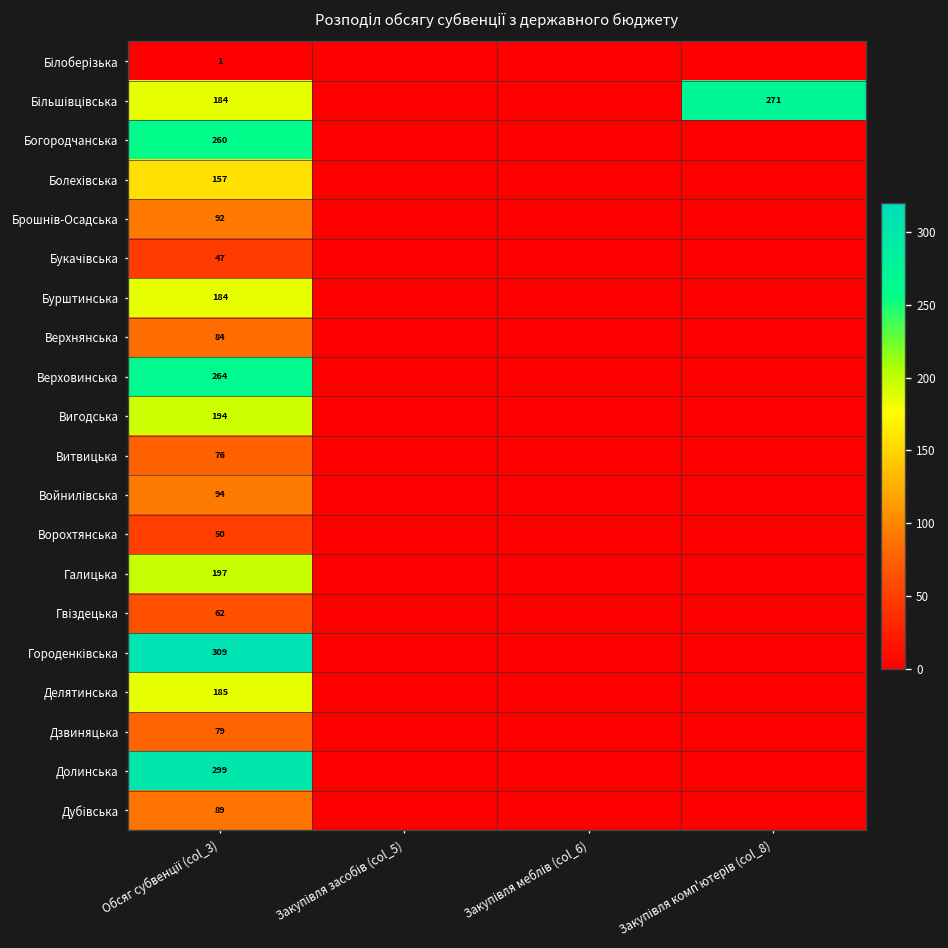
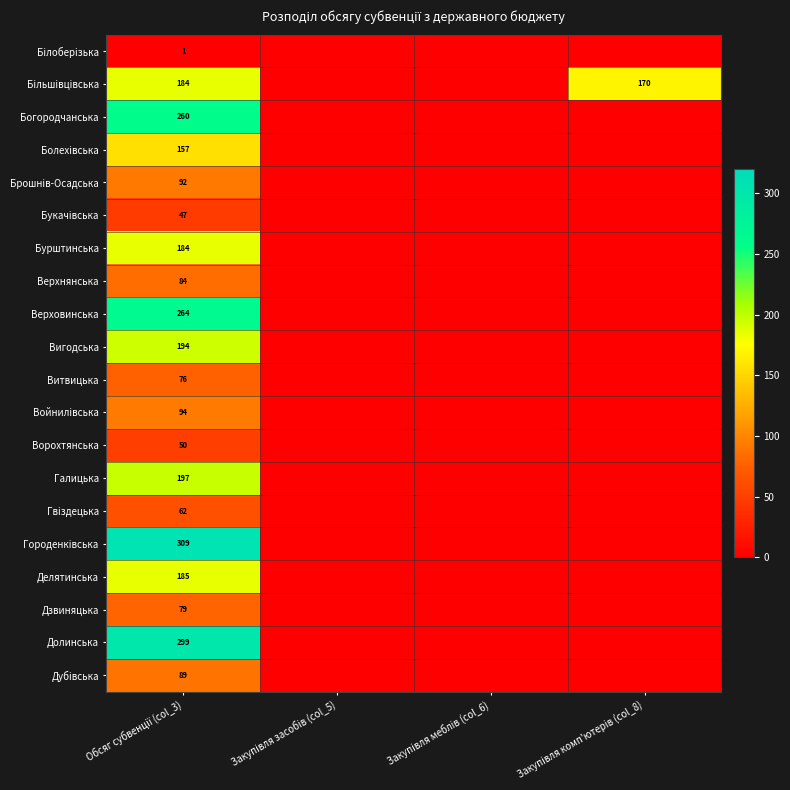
  {
    "Білоберізька": {
      "Обсяг субвенції (col_3)": 1
    },
    "Більшівцівська": {
      "Обсяг субвенції (col_3)": 184,
-     "Закупівля комп'ютерів (col_8)": 271
+     "Закупівля комп'ютерів (col_8)": 170
    },
    "Богородчанська": {
      "Обсяг субвенції (col_3)": 260
    },
    "Болехівська": {
      "Обсяг субвенції (col_3)": 157
    },
    "Брошнів-Осадська": {
      "Обсяг субвенції (col_3)": 92
    },
    "Букачівська": {
      "Обсяг субвенції (col_3)": 47
    },
    "Бурштинська": {
      "Обсяг субвенції (col_3)": 184
    },
    "Верхнянська": {
      "Обсяг субвенції (col_3)": 84
    },
    "Верховинська": {
      "Обсяг субвенції (col_3)": 264
    },
    "Вигодська": {
      "Обсяг субвенції (col_3)": 194
    },
    "Витвицька": {
      "Обсяг субвенції (col_3)": 76
    },
    "Войнилівська": {
      "Обсяг субвенції (col_3)": 94
    },
    "Ворохтянська": {
      "Обсяг субвенції (col_3)": 50
    },
    "Галицька": {
      "Обсяг субвенції (col_3)": 197
    },
    "Гвіздецька": {
      "Обсяг субвенції (col_3)": 62
    },
    "Городенківська": {
      "Обсяг субвенції (col_3)": 309
    },
    "Делятинська": {
      "Обсяг субвенції (col_3)": 185
    },
    "Дзвиняцька": {
      "Обсяг субвенції (col_3)": 79
    },
    "Долинська": {
      "Обсяг субвенції (col_3)": 299
    },
    "Дубівська": {
      "Обсяг субвенції (col_3)": 89
    }
  }
